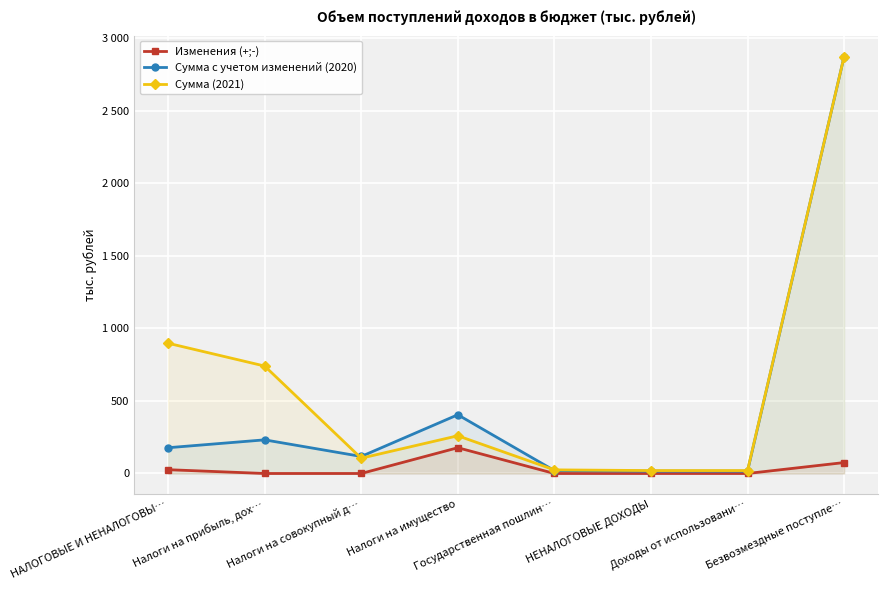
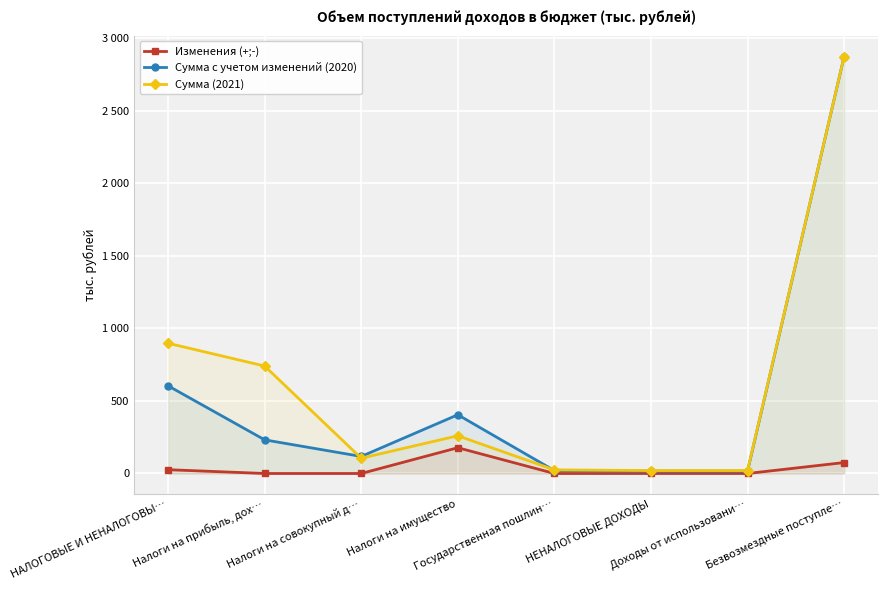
  {
    "Изменения (+;-)": {
      "НАЛОГОВЫЕ И НЕНАЛОГОВЫ…": 30,
      "Налоги на прибыль, дох…": 0,
      "Налоги на совокупный д…": 0,
      "Налоги на имущество": 180,
      "Государственная пошлин…": 0,
      "Безвозмездные поступле…": 80
    },
    "Сумма с учетом изменений (2020)": {
-     "НАЛОГОВЫЕ И НЕНАЛОГОВЫ…": 180,
+     "НАЛОГОВЫЕ И НЕНАЛОГОВЫ…": 600,
      "Налоги на прибыль, дох…": 230,
      "Налоги на имущество": 410
    },
    "Сумма (2021)": {
      "НАЛОГОВЫЕ И НЕНАЛОГОВЫ…": 900,
      "Налоги на прибыль, дох…": 740,
      "Налоги на имущество": 260
    }
  }
